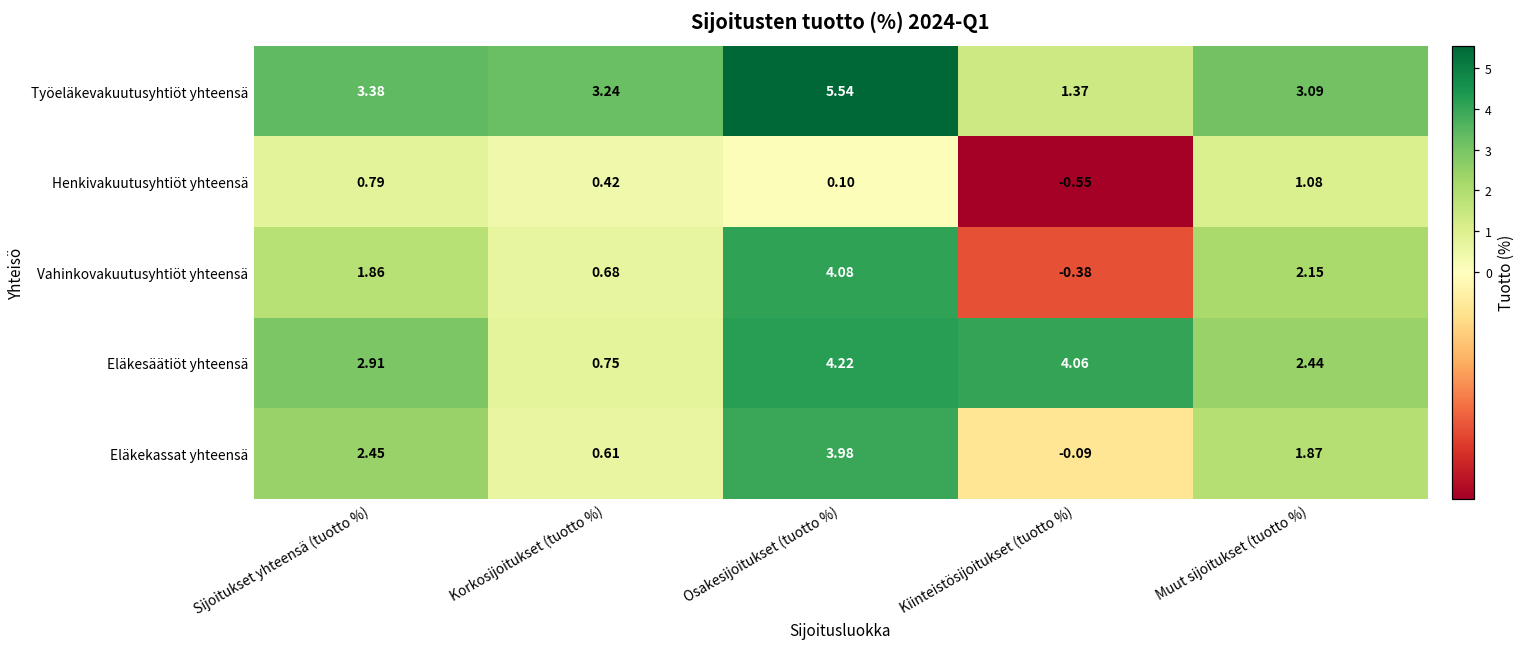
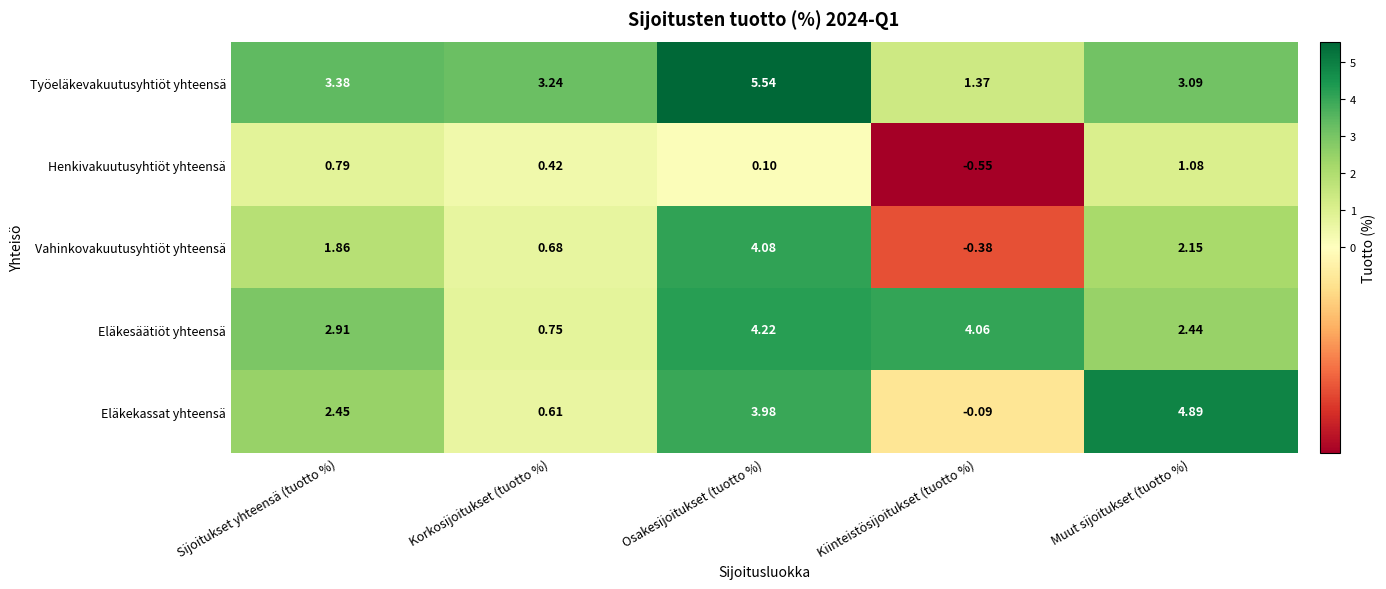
  {
    "Työeläkevakuutusyhtiöt yhteensä": {
      "Sijoitukset yhteensä (tuotto %)": 3.38,
      "Korkosijoitukset (tuotto %)": 3.24,
      "Osakesijoitukset (tuotto %)": 5.54,
      "Kiinteistösijoitukset (tuotto %)": 1.37,
      "Muut sijoitukset (tuotto %)": 3.09
    },
    "Henkivakuutusyhtiöt yhteensä": {
      "Sijoitukset yhteensä (tuotto %)": 0.79,
      "Korkosijoitukset (tuotto %)": 0.42,
      "Osakesijoitukset (tuotto %)": 0.10,
      "Kiinteistösijoitukset (tuotto %)": -0.55,
      "Muut sijoitukset (tuotto %)": 1.08
    },
    "Vahinkovakuutusyhtiöt yhteensä": {
      "Sijoitukset yhteensä (tuotto %)": 1.86,
      "Korkosijoitukset (tuotto %)": 0.68,
      "Osakesijoitukset (tuotto %)": 4.08,
      "Kiinteistösijoitukset (tuotto %)": -0.38,
      "Muut sijoitukset (tuotto %)": 2.15
    },
    "Eläkesäätiöt yhteensä": {
      "Sijoitukset yhteensä (tuotto %)": 2.91,
      "Korkosijoitukset (tuotto %)": 0.75,
      "Osakesijoitukset (tuotto %)": 4.22,
      "Kiinteistösijoitukset (tuotto %)": 4.06,
      "Muut sijoitukset (tuotto %)": 2.44
    },
    "Eläkekassat yhteensä": {
      "Sijoitukset yhteensä (tuotto %)": 2.45,
      "Korkosijoitukset (tuotto %)": 0.61,
      "Osakesijoitukset (tuotto %)": 3.98,
      "Kiinteistösijoitukset (tuotto %)": -0.09,
-     "Muut sijoitukset (tuotto %)": 1.87
+     "Muut sijoitukset (tuotto %)": 4.89
    }
  }
